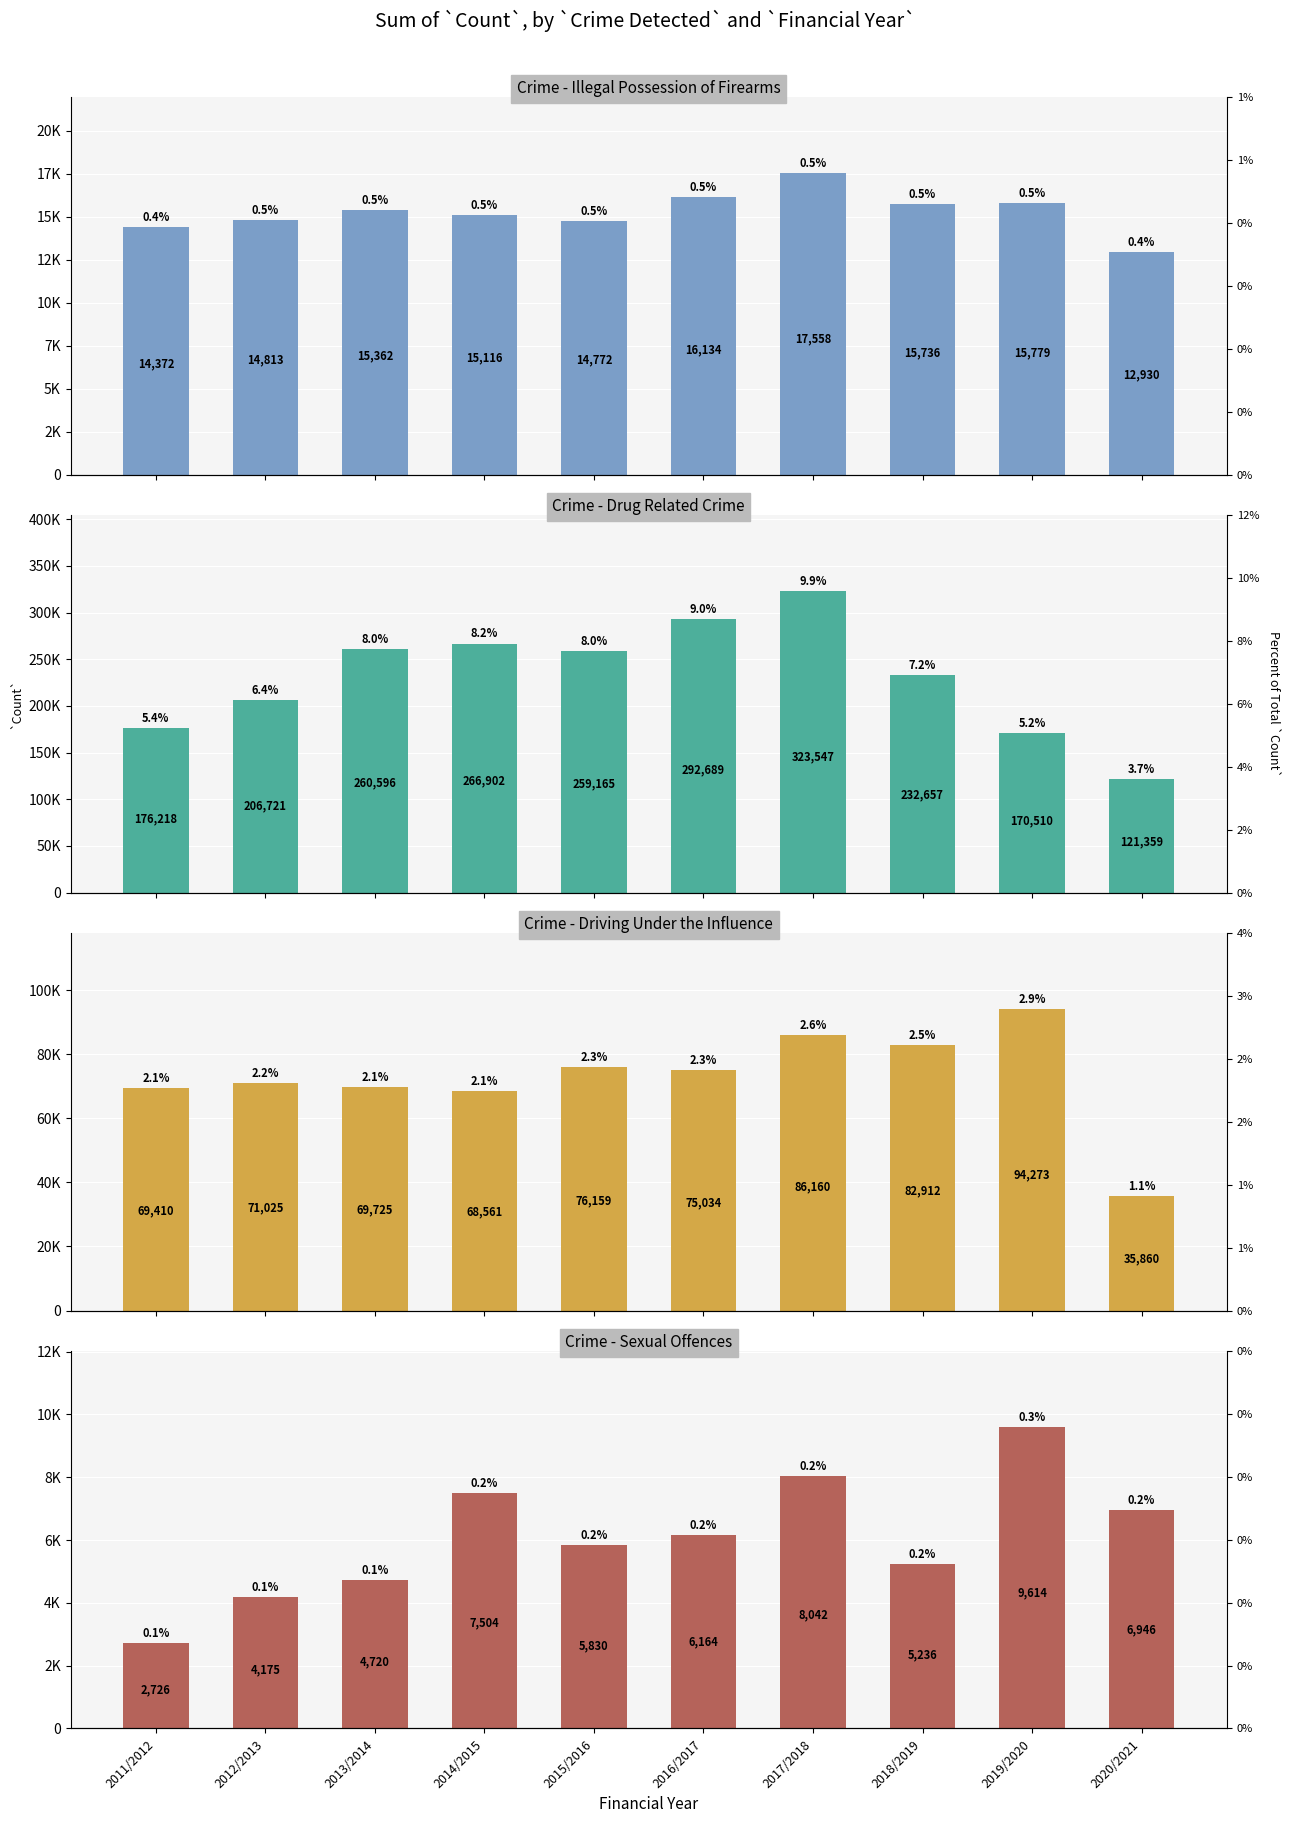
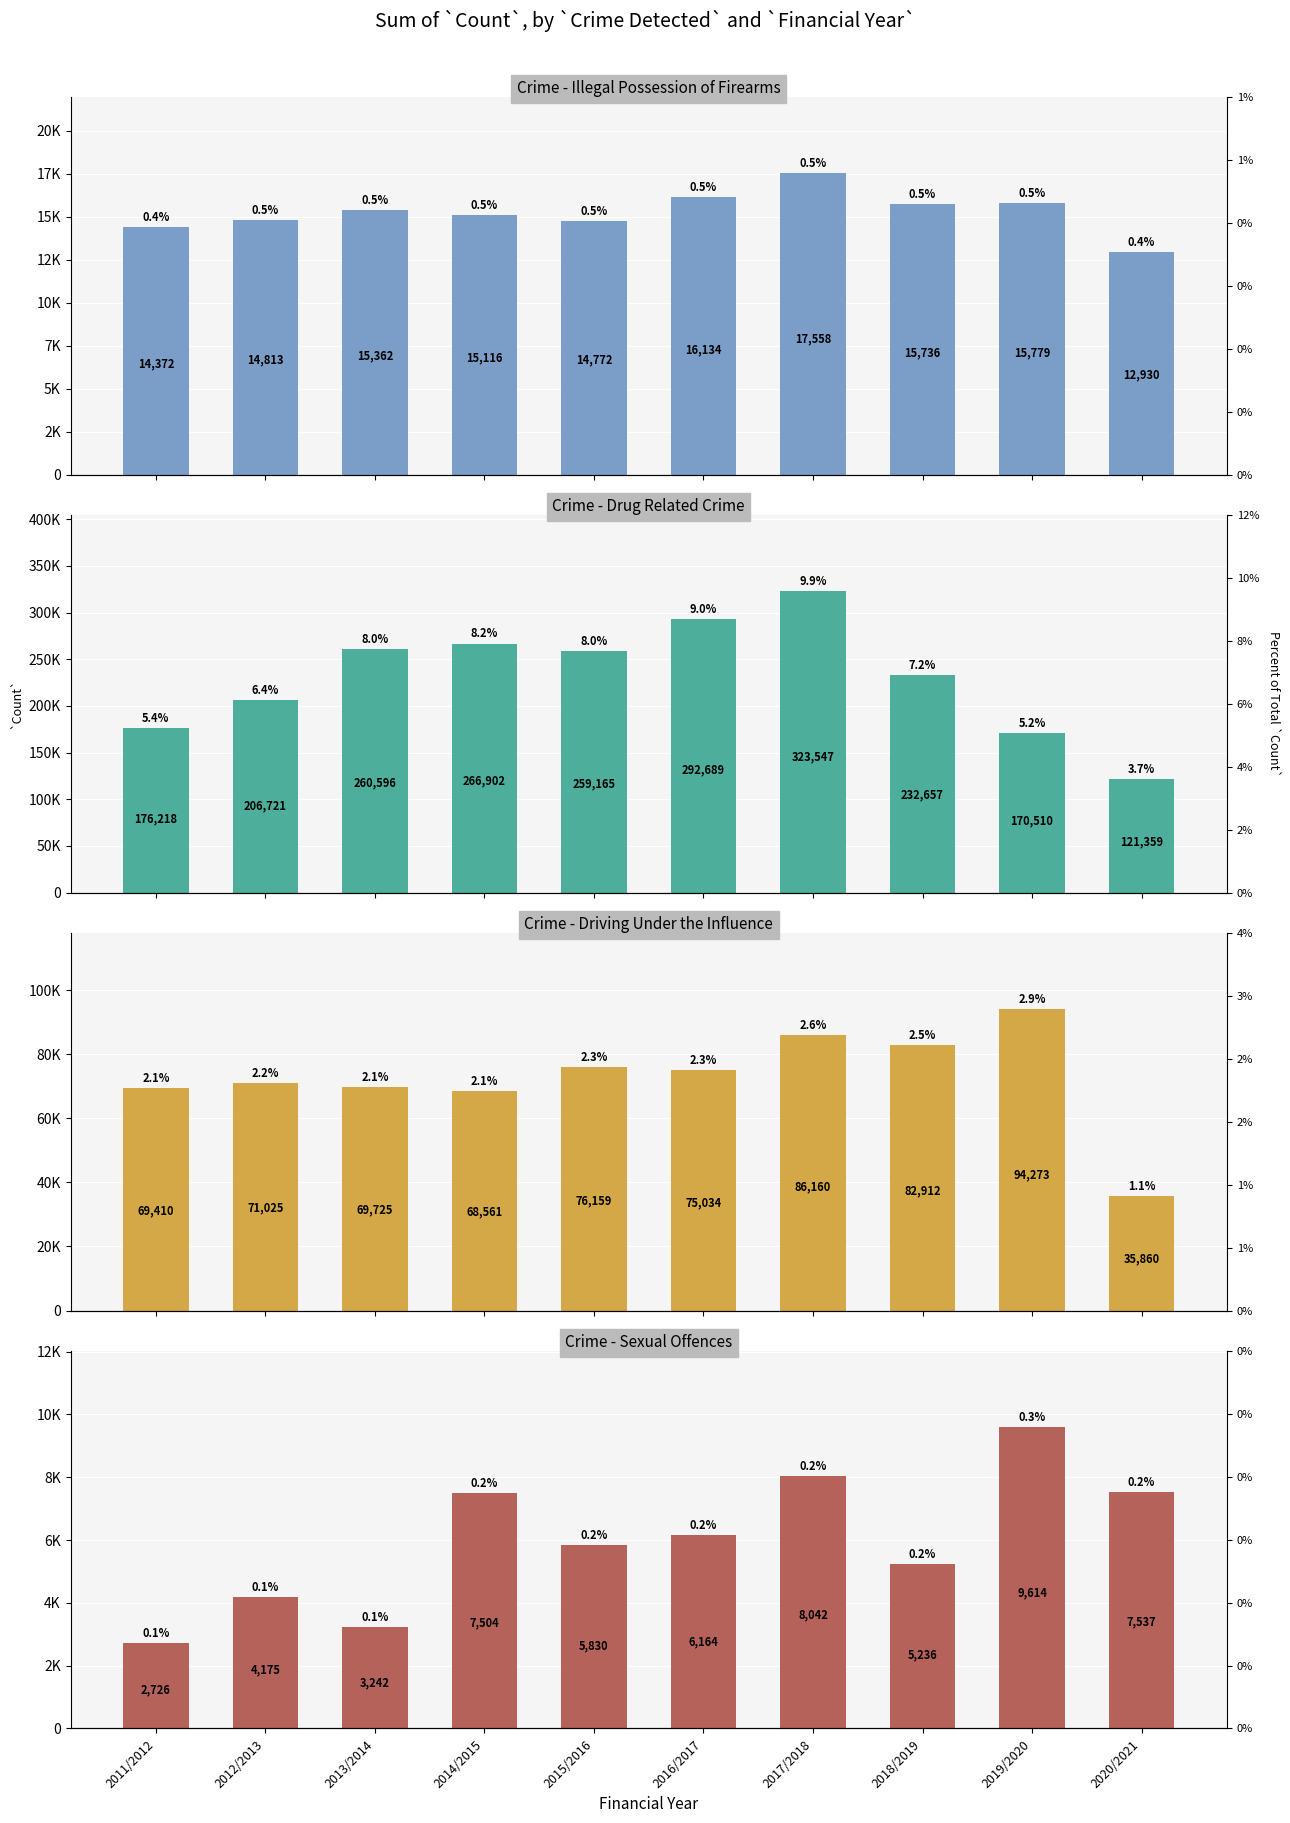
  {
    "Crime - Sexual Offences": {
      "2011/2012": "2,726",
      "2012/2013": "4,175",
-     "2013/2014": "4,720",
+     "2013/2014": "3,242",
      "2014/2015": "7,504",
      "2015/2016": "5,830",
      "2016/2017": "6,164",
      "2017/2018": "8,042",
      "2018/2019": "5,236",
      "2019/2020": "9,614",
-     "2020/2021": "6,946"
+     "2020/2021": "7,537"
    }
  }
